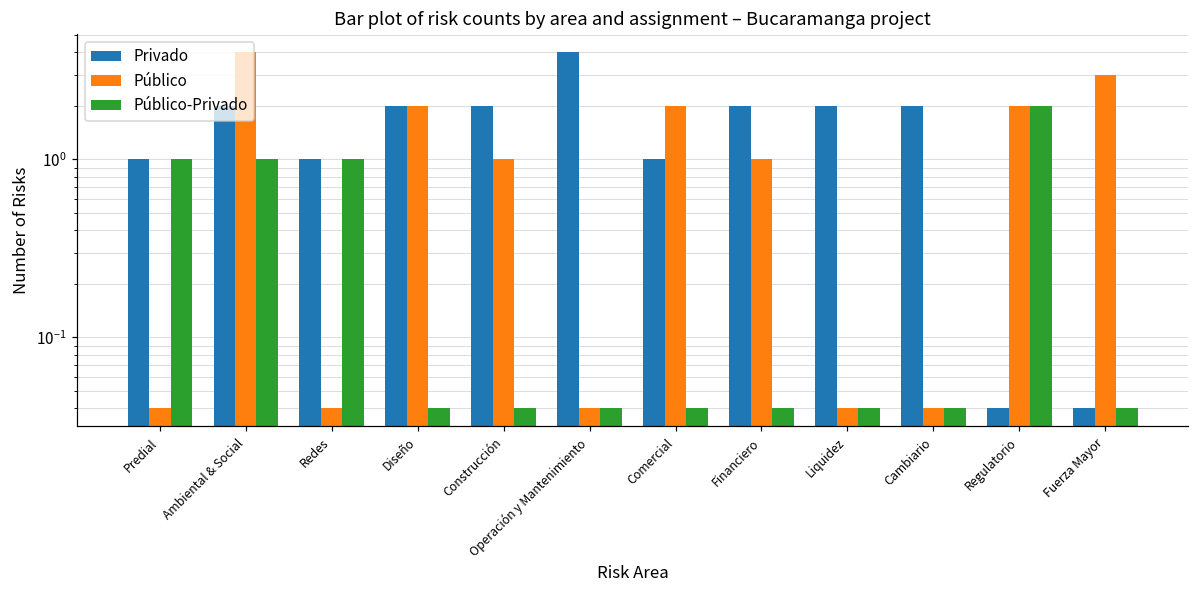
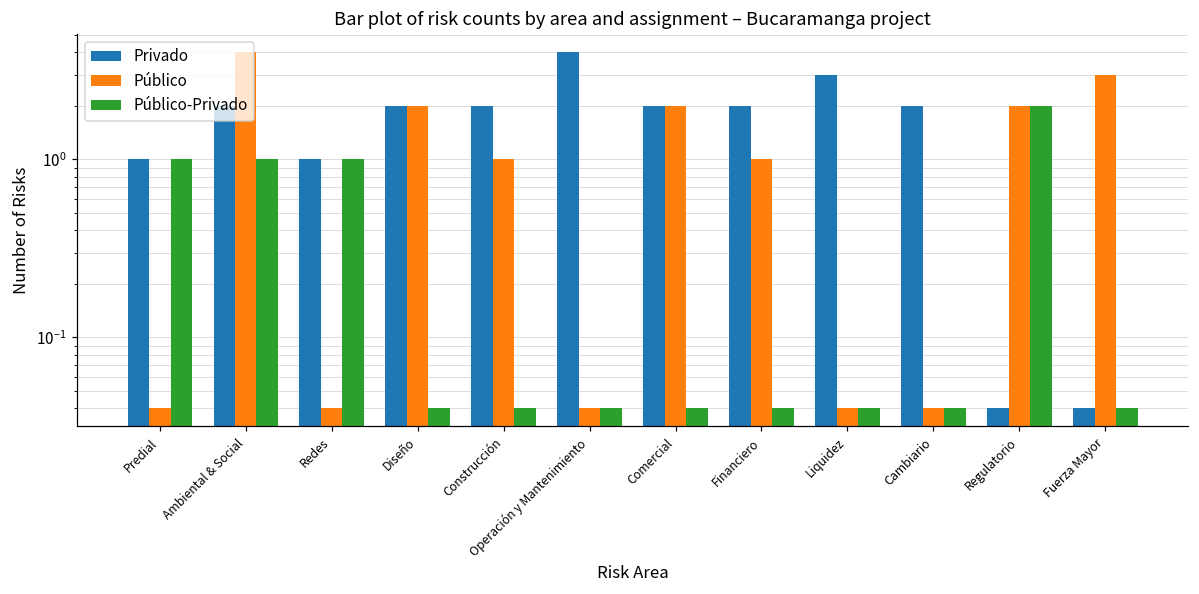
  {
    "Privado": {
      "Predial": 1,
      "Redes": 1,
      "Diseño": 2,
      "Construcción": 2,
      "Operación y Mantenimiento": 4,
-     "Comercial": 1,
+     "Comercial": 2,
      "Financiero": 2,
-     "Liquidez": 2,
+     "Liquidez": 3,
      "Cambiario": 2,
      "Regulatorio": 0.040,
      "Fuerza Mayor": 0.040
    },
    "Público": {
      "Predial": 0.040,
      "Redes": 0.040,
      "Diseño": 2,
      "Construcción": 1,
      "Operación y Mantenimiento": 0.040,
      "Comercial": 2,
      "Financiero": 1,
      "Liquidez": 0.040,
      "Cambiario": 0.040,
      "Regulatorio": 2,
      "Fuerza Mayor": 3
    },
    "Público-Privado": {
      "Predial": 1,
      "Ambiental & Social": 1,
      "Redes": 1,
      "Diseño": 0.040,
      "Construcción": 0.040,
      "Operación y Mantenimiento": 0.040,
      "Comercial": 0.040,
      "Financiero": 0.040,
      "Liquidez": 0.040,
      "Cambiario": 0.040,
      "Regulatorio": 2,
      "Fuerza Mayor": 0.040
    }
  }
